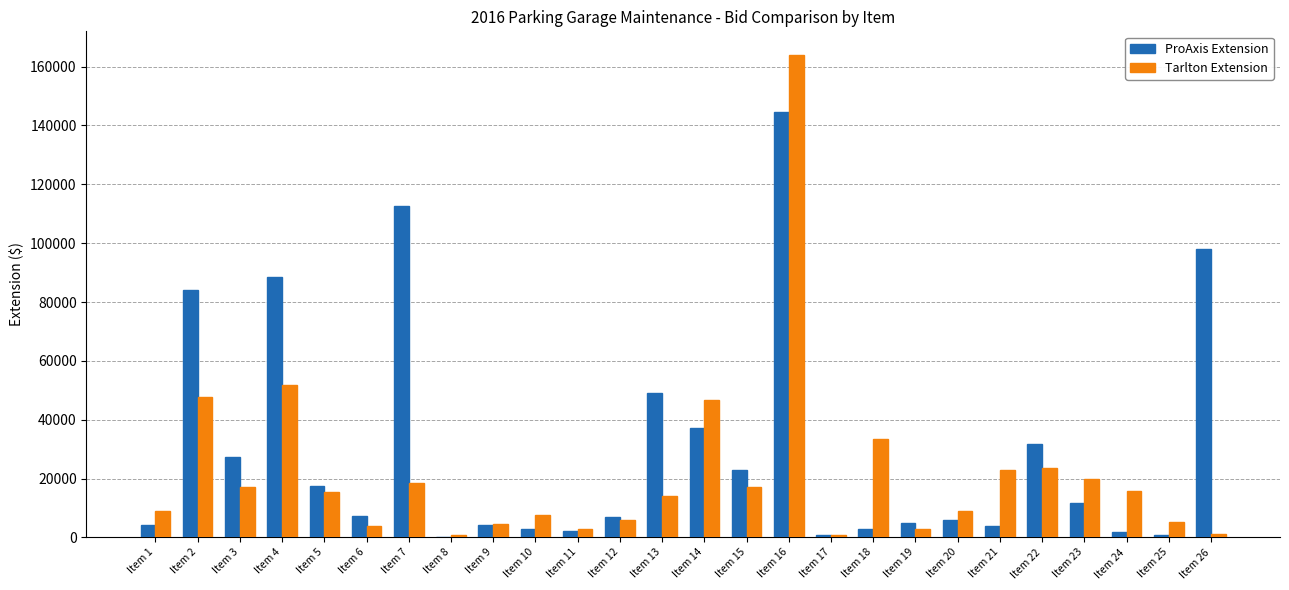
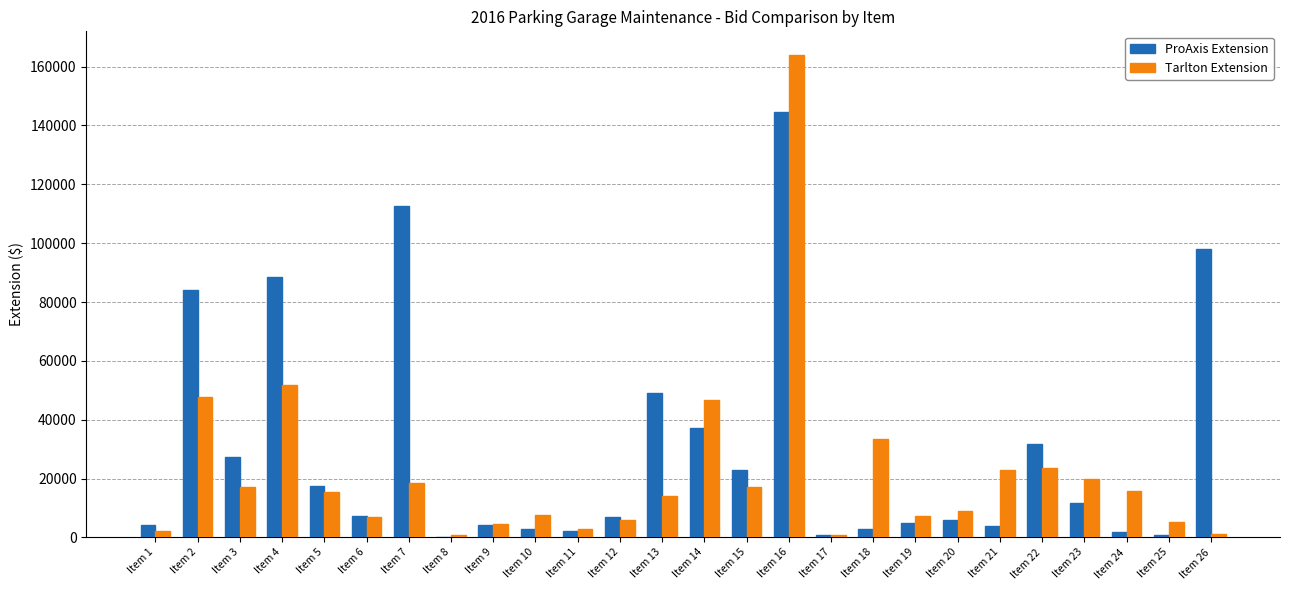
  {
    "ProAxis Extension": {
      "Item 1": 4000,
      "Item 2": 84000,
      "Item 3": 27000,
      "Item 4": 88000,
      "Item 5": 17000,
      "Item 6": 7000,
      "Item 7": 113000,
      "Item 9": 4000,
      "Item 10": 3000,
      "Item 11": 2000,
      "Item 12": 7000,
      "Item 13": 49000,
      "Item 14": 37000,
      "Item 15": 23000,
      "Item 16": 145000,
      "Item 18": 3000,
      "Item 19": 5000,
      "Item 20": 6000,
      "Item 21": 4000,
      "Item 22": 32000,
      "Item 23": 12000,
      "Item 24": 2000,
      "Item 25": 1000,
      "Item 26": 98000
    },
    "Tarlton Extension": {
-     "Item 1": 9000,
+     "Item 1": 2000,
      "Item 2": 48000,
      "Item 3": 17000,
      "Item 4": 52000,
      "Item 5": 15000,
-     "Item 6": 4000,
+     "Item 6": 7000,
      "Item 7": 18000,
      "Item 8": 1000,
      "Item 9": 4000,
      "Item 10": 8000,
      "Item 11": 3000,
      "Item 12": 6000,
      "Item 13": 14000,
      "Item 14": 47000,
      "Item 15": 17000,
      "Item 16": 164000,
      "Item 17": 1000,
      "Item 18": 34000,
-     "Item 19": 3000,
+     "Item 19": 7000,
      "Item 20": 9000,
      "Item 21": 23000,
      "Item 22": 24000,
      "Item 23": 20000,
      "Item 24": 16000,
      "Item 25": 5000,
      "Item 26": 1000
    }
  }
